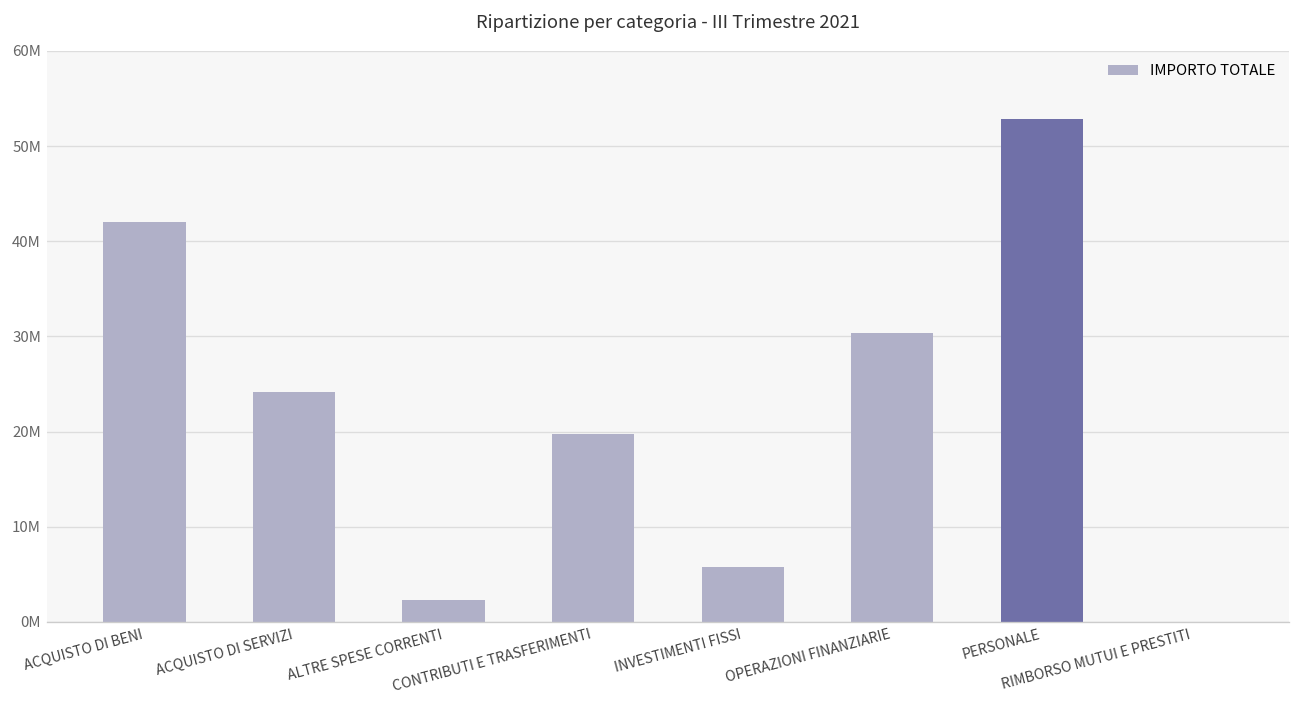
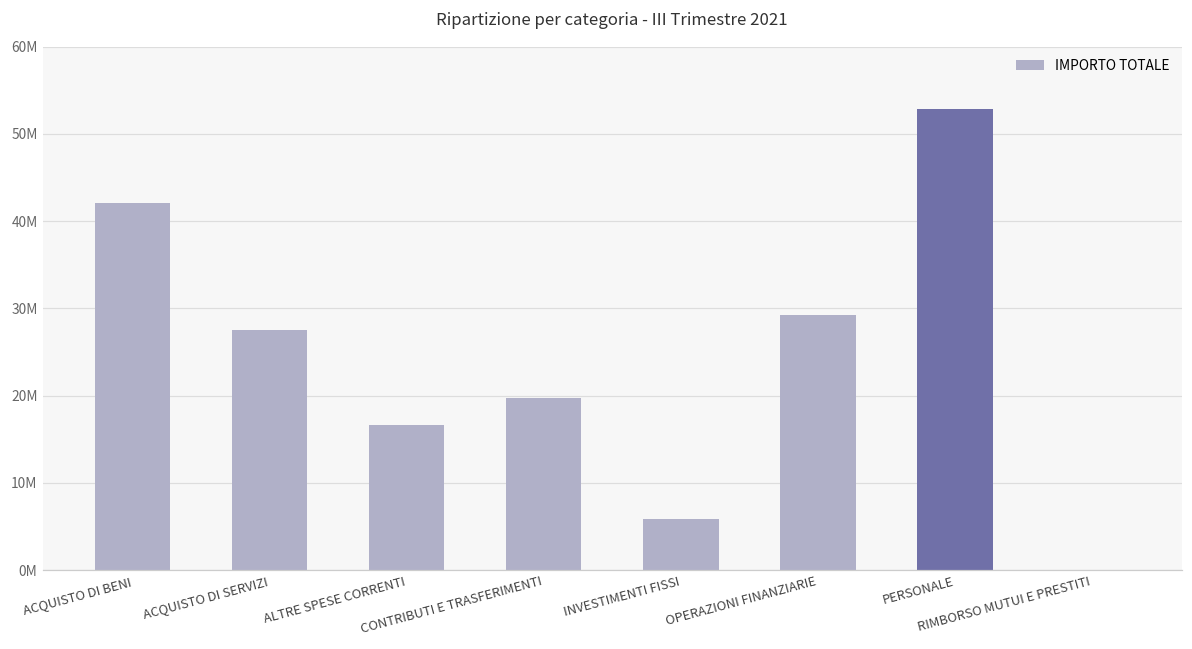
  {
    "ACQUISTO DI BENI": 42000000,
-   "ACQUISTO DI SERVIZI": 24000000,
-   "ALTRE SPESE CORRENTI": 2000000,
+   "ACQUISTO DI SERVIZI": 27000000,
+   "ALTRE SPESE CORRENTI": 17000000,
    "CONTRIBUTI E TRASFERIMENTI": 20000000,
    "INVESTIMENTI FISSI": 6000000,
-   "OPERAZIONI FINANZIARIE": 30000000,
+   "OPERAZIONI FINANZIARIE": 29000000,
    "PERSONALE": 53000000,
    "RIMBORSO MUTUI E PRESTITI": 0
  }
